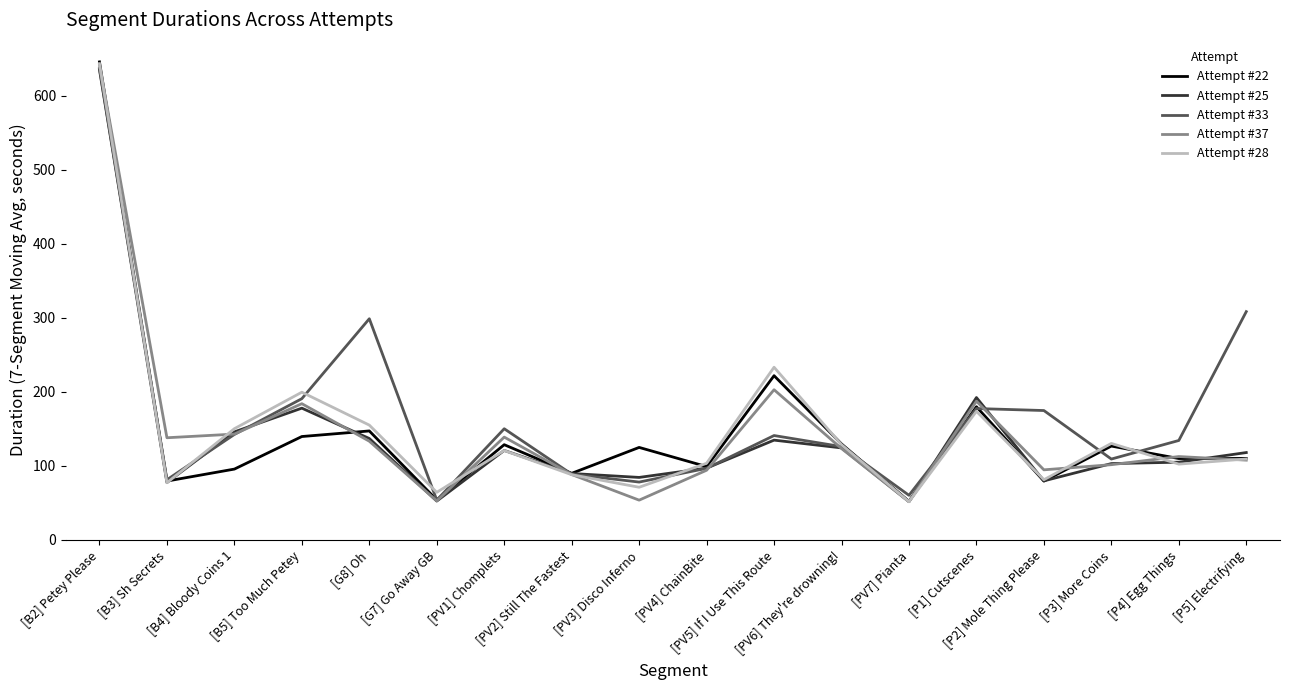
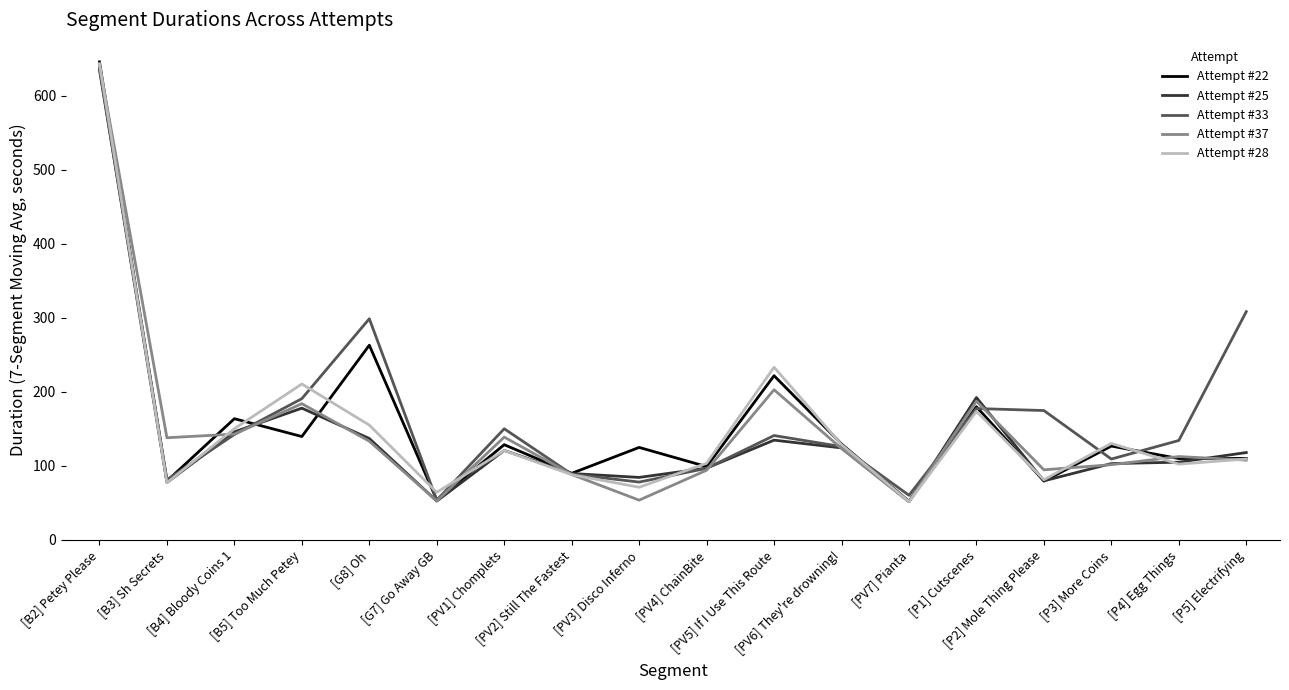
  {
    "Attempt #22": {
-     "[B4] Bloody Coins 1": 100,
+     "[B4] Bloody Coins 1": 160,
      "[B5] Too Much Petey": 140,
-     "[G8] Oh": 150,
+     "[G8] Oh": 260,
      "[PV1] Chomplets": 130,
      "[PV3] Disco Inferno": 120,
      "[PV5] If I Use This Route": 220,
      "[P3] More Coins": 130
    },
    "Attempt #37": {
      "[B3] Sh Secrets": 140,
      "[B5] Too Much Petey": 180,
      "[G8] Oh": 130,
      "[PV1] Chomplets": 140,
      "[PV3] Disco Inferno": 50,
      "[PV5] If I Use This Route": 200,
      "[P1] Cutscenes": 190,
      "[P2] Mole Thing Please": 90
    },
    "Attempt #28": {
      "[B4] Bloody Coins 1": 150,
-     "[B5] Too Much Petey": 200,
+     "[B5] Too Much Petey": 210,
      "[G8] Oh": 160,
      "[G7] Go Away GB": 60,
      "[PV3] Disco Inferno": 70,
      "[PV4] ChainBite": 100,
      "[PV5] If I Use This Route": 230,
      "[P1] Cutscenes": 170,
      "[P3] More Coins": 130
    }
  }
